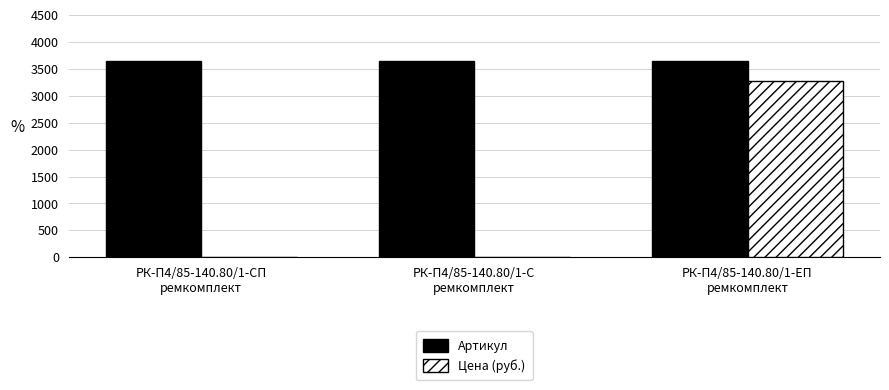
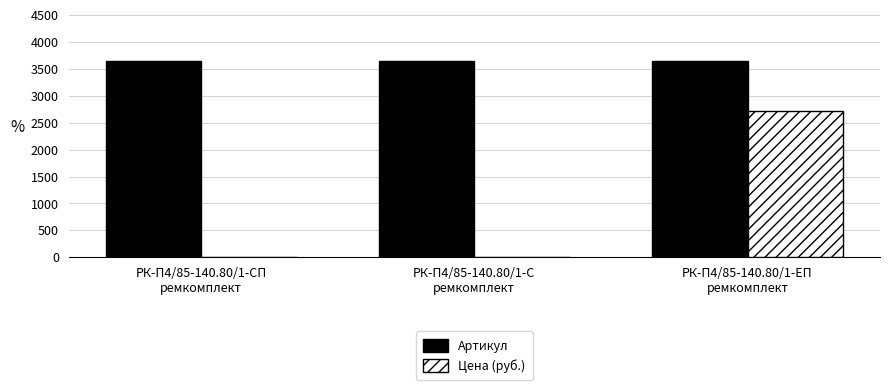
  {
    "Артикул": {
      "РК-П4/85-140.80/1-СП ремкомплект": 3600,
      "РК-П4/85-140.80/1-С ремкомплект": 3600,
      "РК-П4/85-140.80/1-ЕП ремкомплект": 3600
    },
    "Цена (руб.)": {
      "РК-П4/85-140.80/1-СП ремкомплект": 0,
      "РК-П4/85-140.80/1-С ремкомплект": 0,
-     "РК-П4/85-140.80/1-ЕП ремкомплект": 3300
+     "РК-П4/85-140.80/1-ЕП ремкомплект": 2700
    }
  }
